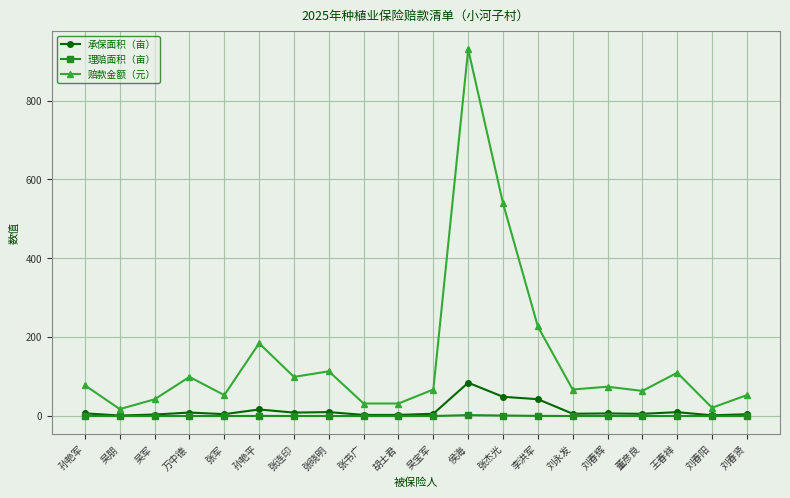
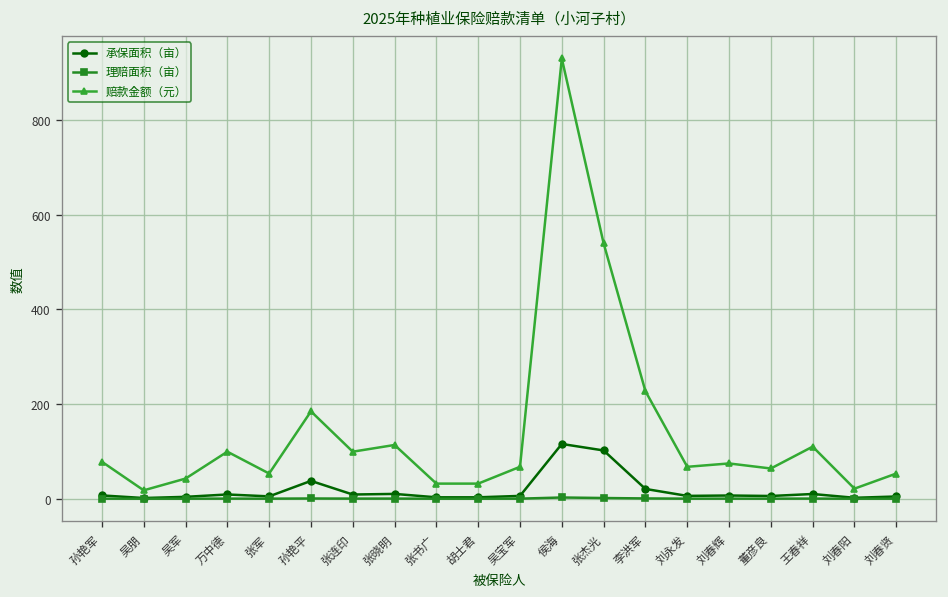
  {
    "承保面积（亩）": {
      "孙艳军": 10,
      "万中德": 10,
-     "孙艳平": 20,
+     "孙艳平": 40,
      "张连印": 10,
      "张晓明": 10,
-     "侯海": 80,
-     "张杰光": 50,
-     "李洪军": 40,
+     "侯海": 120,
+     "张杰光": 100,
+     "李洪军": 20,
      "刘春辉": 10,
      "王春祥": 10
    }
  }
